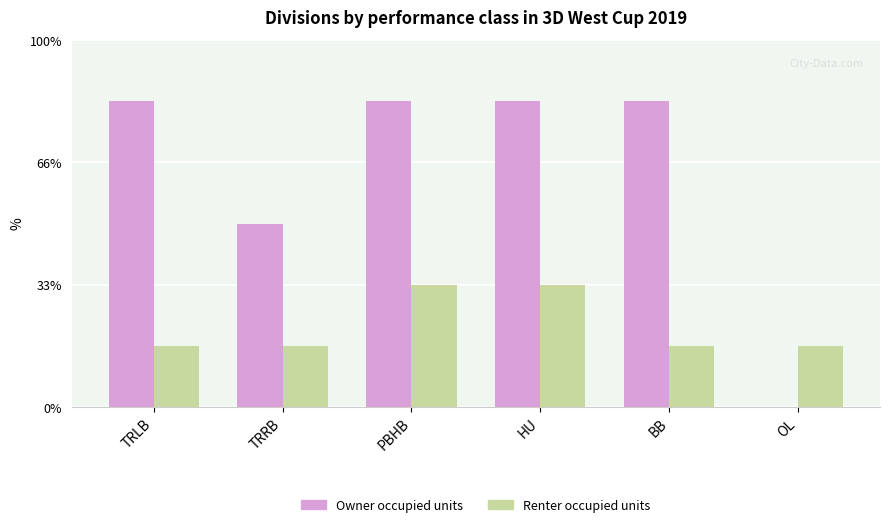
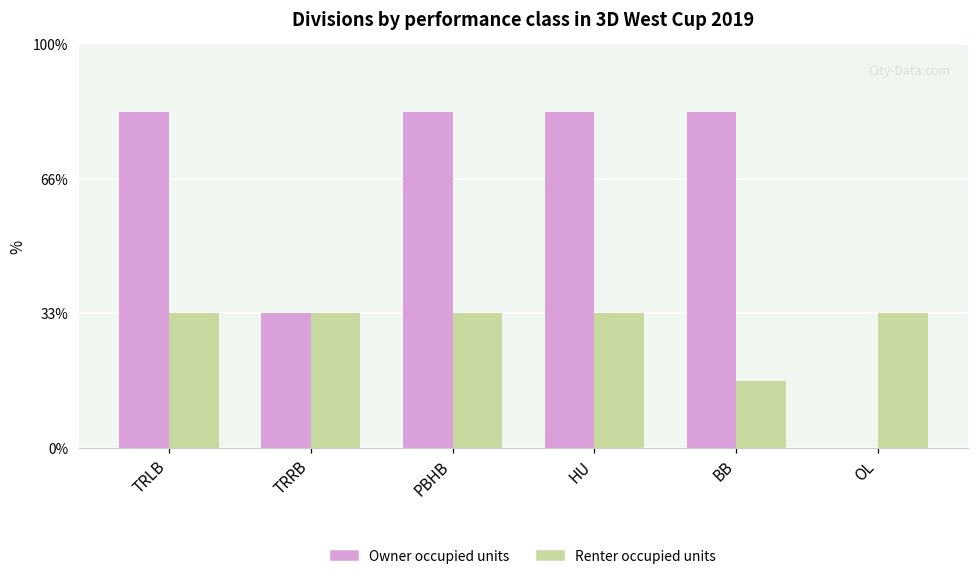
  {
    "Owner occupied units": {
      "TRLB": "83%",
-     "TRRB": "50%",
+     "TRRB": "33%",
      "PBHB": "83%",
      "HU": "83%",
      "BB": "83%",
      "OL": "0%"
    },
    "Renter occupied units": {
-     "TRLB": "17%",
-     "TRRB": "17%",
+     "TRLB": "33%",
+     "TRRB": "33%",
      "PBHB": "33%",
      "HU": "33%",
      "BB": "17%",
-     "OL": "17%"
+     "OL": "33%"
    }
  }
